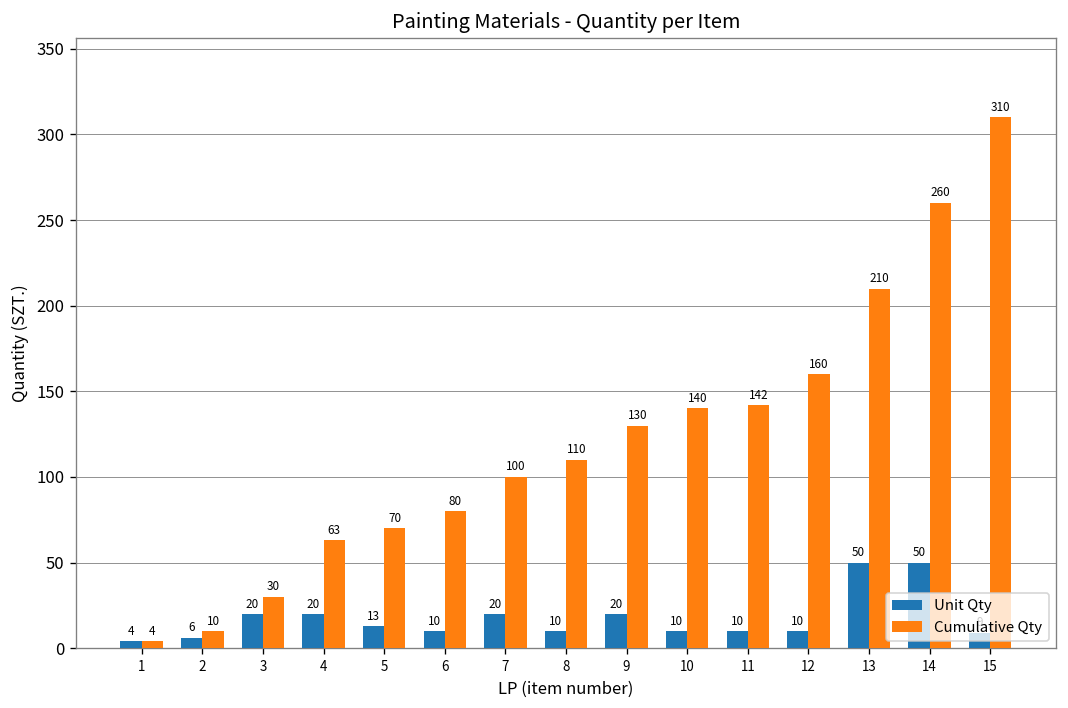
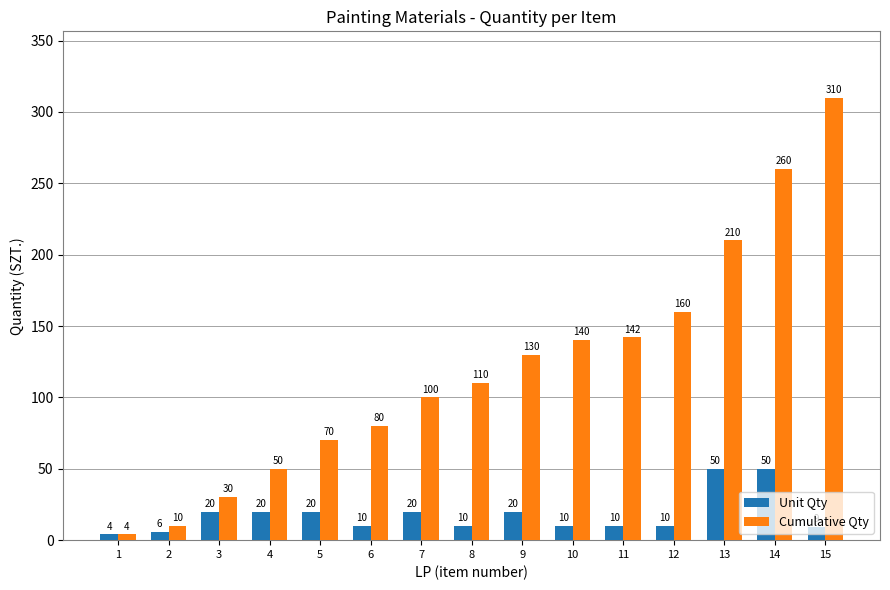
  {
    "Unit Qty": {
      "1": 4,
      "2": 6,
      "3": 20,
      "4": 20,
-     "5": 13,
+     "5": 20,
      "6": 10,
      "7": 20,
      "8": 10,
      "9": 20,
      "10": 10,
      "11": 10,
      "12": 10,
      "13": 50,
      "14": 50
    },
    "Cumulative Qty": {
      "1": 4,
      "2": 10,
      "3": 30,
-     "4": 63,
+     "4": 50,
      "5": 70,
      "6": 80,
      "7": 100,
      "8": 110,
      "9": 130,
      "10": 140,
      "11": 142,
      "12": 160,
      "13": 210,
      "14": 260,
      "15": 310
    }
  }
